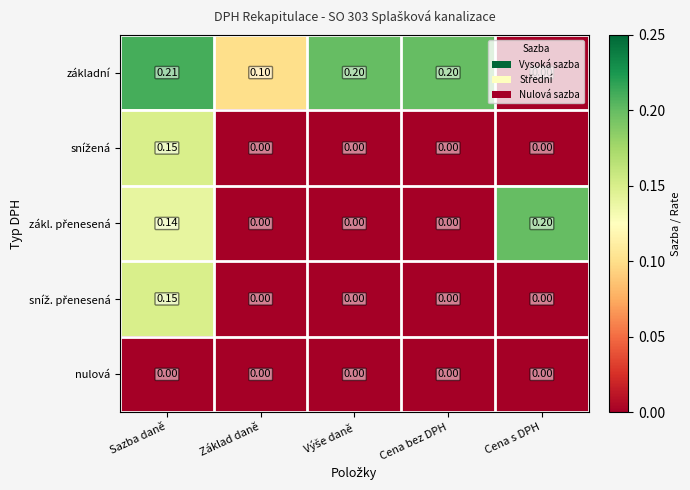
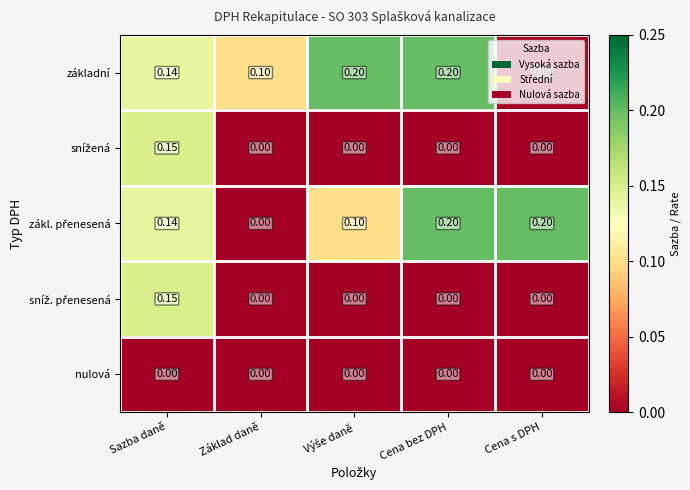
  {
    "základní": {
-     "Sazba daně": 0.21
+     "Sazba daně": 0.14
    },
    "zákl. přenesená": {
-     "Výše daně": 0.00,
-     "Cena bez DPH": 0.00
+     "Výše daně": 0.10,
+     "Cena bez DPH": 0.20
    }
  }
